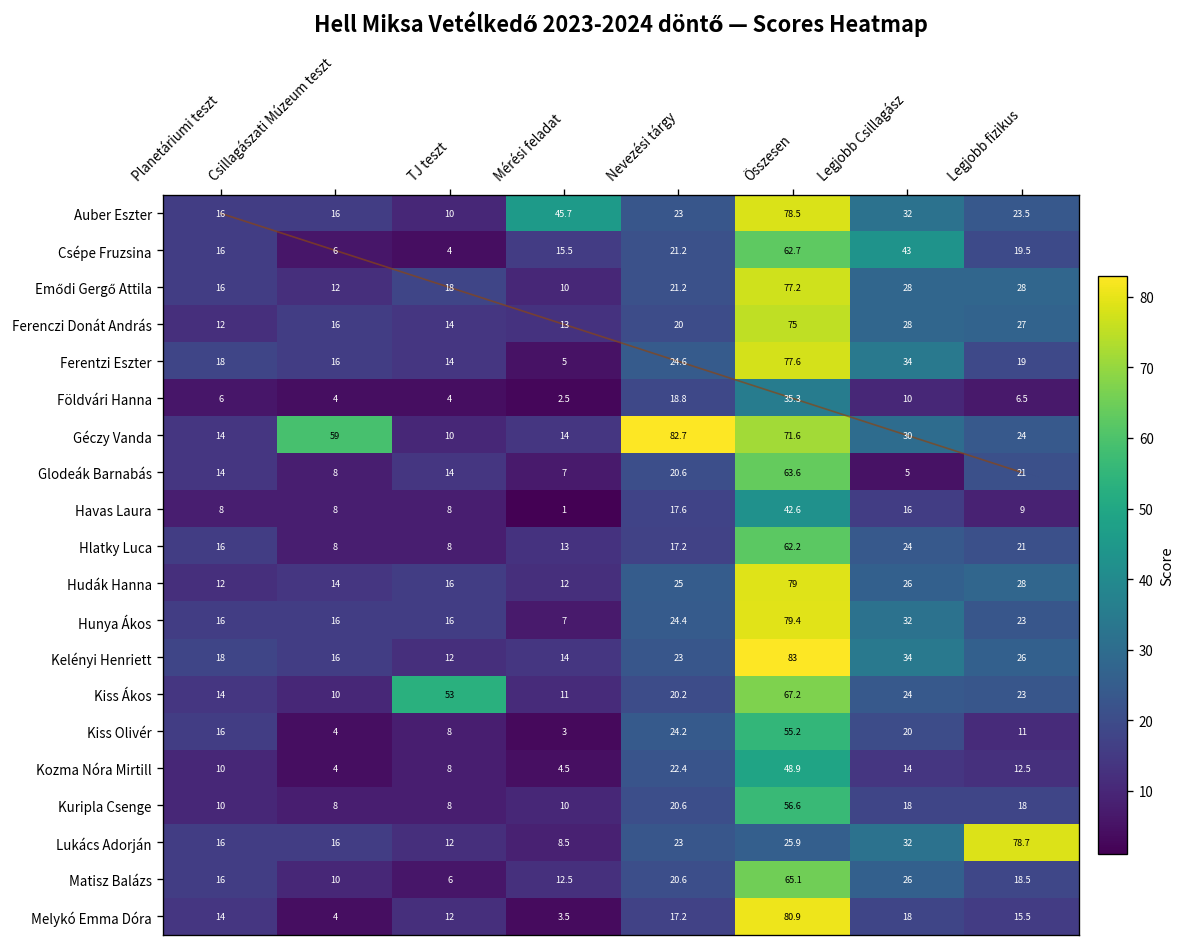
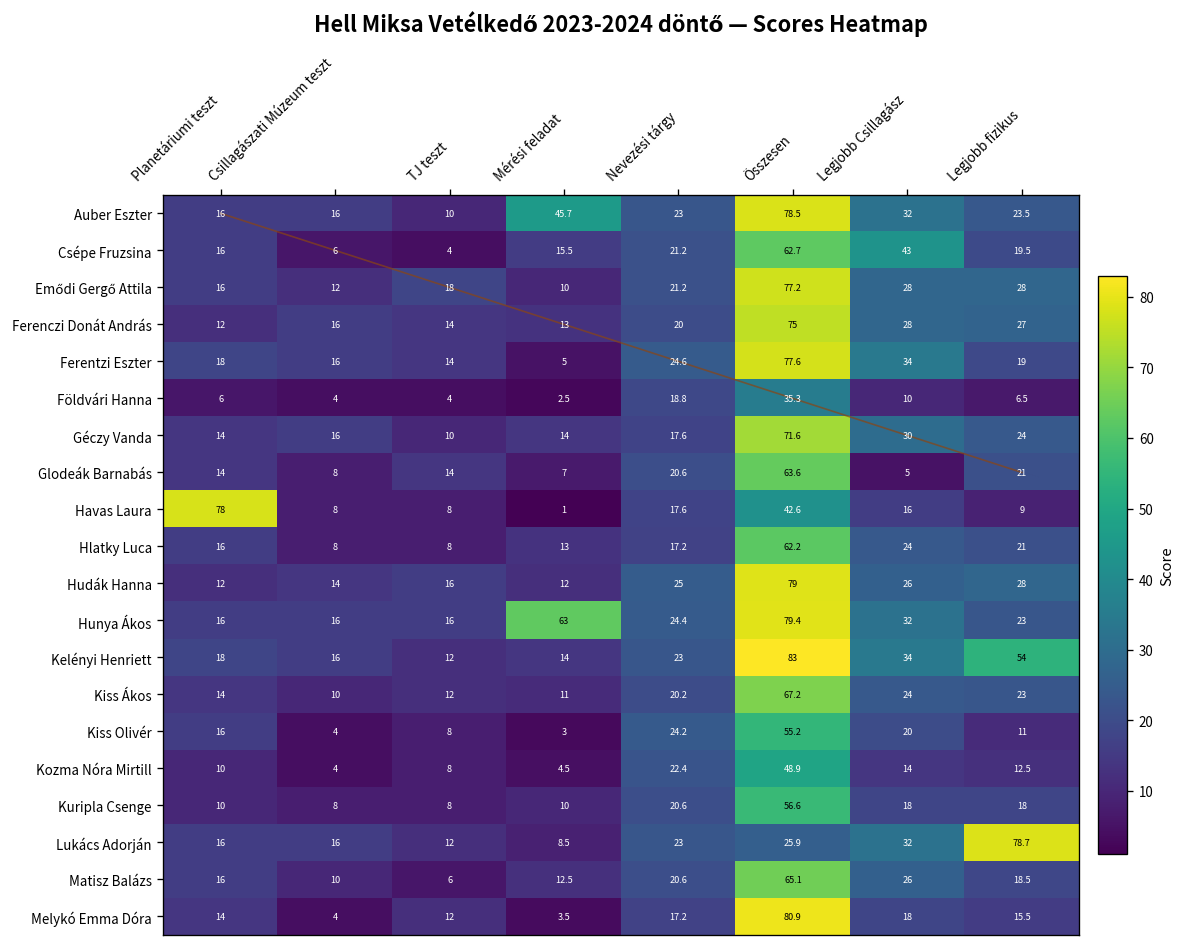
  {
    "Auber Eszter": {
      "Csillagászati Múzeum teszt": 16,
      "TJ teszt": 10,
      "Mérési feladat": 45.7,
      "Nevezési tárgy": 23,
      "Összesen": 78.5,
      "Legjobb Csillagász": 32,
      "Legjobb fizikus": 23.5
    },
    "Csépe Fruzsina": {
      "Planetáriumi teszt": 16,
      "TJ teszt": 4,
      "Mérési feladat": 15.5,
      "Nevezési tárgy": 21.2,
      "Összesen": 62.7,
      "Legjobb Csillagász": 43,
      "Legjobb fizikus": 19.5
    },
    "Emődi Gergő Attila": {
      "Planetáriumi teszt": 16,
      "Csillagászati Múzeum teszt": 12,
      "Mérési feladat": 10,
      "Nevezési tárgy": 21.2,
      "Összesen": 77.2,
      "Legjobb Csillagász": 28,
      "Legjobb fizikus": 28
    },
    "Ferenczi Donát András": {
      "Planetáriumi teszt": 12,
      "Csillagászati Múzeum teszt": 16,
      "TJ teszt": 14,
      "Nevezési tárgy": 20,
      "Összesen": 75,
      "Legjobb Csillagász": 28,
      "Legjobb fizikus": 27
    },
    "Ferentzi Eszter": {
      "Planetáriumi teszt": 18,
      "Csillagászati Múzeum teszt": 16,
      "TJ teszt": 14,
      "Mérési feladat": 5,
      "Összesen": 77.6,
      "Legjobb Csillagász": 34,
      "Legjobb fizikus": 19
    },
    "Földvári Hanna": {
      "Planetáriumi teszt": 6,
      "Csillagászati Múzeum teszt": 4,
      "TJ teszt": 4,
      "Mérési feladat": 2.5,
      "Nevezési tárgy": 18.8,
      "Legjobb Csillagász": 10,
      "Legjobb fizikus": 6.5
    },
    "Géczy Vanda": {
      "Planetáriumi teszt": 14,
-     "Csillagászati Múzeum teszt": 59,
+     "Csillagászati Múzeum teszt": 16,
      "TJ teszt": 10,
      "Mérési feladat": 14,
-     "Nevezési tárgy": 82.7,
+     "Nevezési tárgy": 17.6,
      "Összesen": 71.6,
      "Legjobb fizikus": 24
    },
    "Glodeák Barnabás": {
      "Planetáriumi teszt": 14,
      "Csillagászati Múzeum teszt": 8,
      "TJ teszt": 14,
      "Mérési feladat": 7,
      "Nevezési tárgy": 20.6,
      "Összesen": 63.6,
      "Legjobb Csillagász": 5
    },
    "Havas Laura": {
-     "Planetáriumi teszt": 8,
+     "Planetáriumi teszt": 78,
      "Csillagászati Múzeum teszt": 8,
      "TJ teszt": 8,
      "Mérési feladat": 1,
      "Nevezési tárgy": 17.6,
      "Összesen": 42.6,
      "Legjobb Csillagász": 16,
      "Legjobb fizikus": 9
    },
    "Hlatky Luca": {
      "Planetáriumi teszt": 16,
      "Csillagászati Múzeum teszt": 8,
      "TJ teszt": 8,
      "Mérési feladat": 13,
      "Nevezési tárgy": 17.2,
      "Összesen": 62.2,
      "Legjobb Csillagász": 24,
      "Legjobb fizikus": 21
    },
    "Hudák Hanna": {
      "Planetáriumi teszt": 12,
      "Csillagászati Múzeum teszt": 14,
      "TJ teszt": 16,
      "Mérési feladat": 12,
      "Nevezési tárgy": 25,
      "Összesen": 79,
      "Legjobb Csillagász": 26,
      "Legjobb fizikus": 28
    },
    "Hunya Ákos": {
      "Planetáriumi teszt": 16,
      "Csillagászati Múzeum teszt": 16,
      "TJ teszt": 16,
-     "Mérési feladat": 7,
+     "Mérési feladat": 63,
      "Nevezési tárgy": 24.4,
      "Összesen": 79.4,
      "Legjobb Csillagász": 32,
      "Legjobb fizikus": 23
    },
    "Kelényi Henriett": {
      "Planetáriumi teszt": 18,
      "Csillagászati Múzeum teszt": 16,
      "TJ teszt": 12,
      "Mérési feladat": 14,
      "Nevezési tárgy": 23,
      "Összesen": 83,
      "Legjobb Csillagász": 34,
-     "Legjobb fizikus": 26
+     "Legjobb fizikus": 54
    },
    "Kiss Ákos": {
      "Planetáriumi teszt": 14,
      "Csillagászati Múzeum teszt": 10,
-     "TJ teszt": 53,
+     "TJ teszt": 12,
      "Mérési feladat": 11,
      "Nevezési tárgy": 20.2,
      "Összesen": 67.2,
      "Legjobb Csillagász": 24,
      "Legjobb fizikus": 23
    },
    "Kiss Olivér": {
      "Planetáriumi teszt": 16,
      "Csillagászati Múzeum teszt": 4,
      "TJ teszt": 8,
      "Mérési feladat": 3,
      "Nevezési tárgy": 24.2,
      "Összesen": 55.2,
      "Legjobb Csillagász": 20,
      "Legjobb fizikus": 11
    },
    "Kozma Nóra Mirtill": {
      "Planetáriumi teszt": 10,
      "Csillagászati Múzeum teszt": 4,
      "TJ teszt": 8,
      "Mérési feladat": 4.5,
      "Nevezési tárgy": 22.4,
      "Összesen": 48.9,
      "Legjobb Csillagász": 14,
      "Legjobb fizikus": 12.5
    },
    "Kuripla Csenge": {
      "Planetáriumi teszt": 10,
      "Csillagászati Múzeum teszt": 8,
      "TJ teszt": 8,
      "Mérési feladat": 10,
      "Nevezési tárgy": 20.6,
      "Összesen": 56.6,
      "Legjobb Csillagász": 18,
      "Legjobb fizikus": 18
    },
    "Lukács Adorján": {
      "Planetáriumi teszt": 16,
      "Csillagászati Múzeum teszt": 16,
      "TJ teszt": 12,
      "Mérési feladat": 8.5,
      "Nevezési tárgy": 23,
      "Összesen": 25.9,
      "Legjobb Csillagász": 32,
      "Legjobb fizikus": 78.7
    },
    "Matisz Balázs": {
      "Planetáriumi teszt": 16,
      "Csillagászati Múzeum teszt": 10,
      "TJ teszt": 6,
      "Mérési feladat": 12.5,
      "Nevezési tárgy": 20.6,
      "Összesen": 65.1,
      "Legjobb Csillagász": 26,
      "Legjobb fizikus": 18.5
    },
    "Melykó Emma Dóra": {
      "Planetáriumi teszt": 14,
      "Csillagászati Múzeum teszt": 4,
      "TJ teszt": 12,
      "Mérési feladat": 3.5,
      "Nevezési tárgy": 17.2,
      "Összesen": 80.9,
      "Legjobb Csillagász": 18,
      "Legjobb fizikus": 15.5
    }
  }
